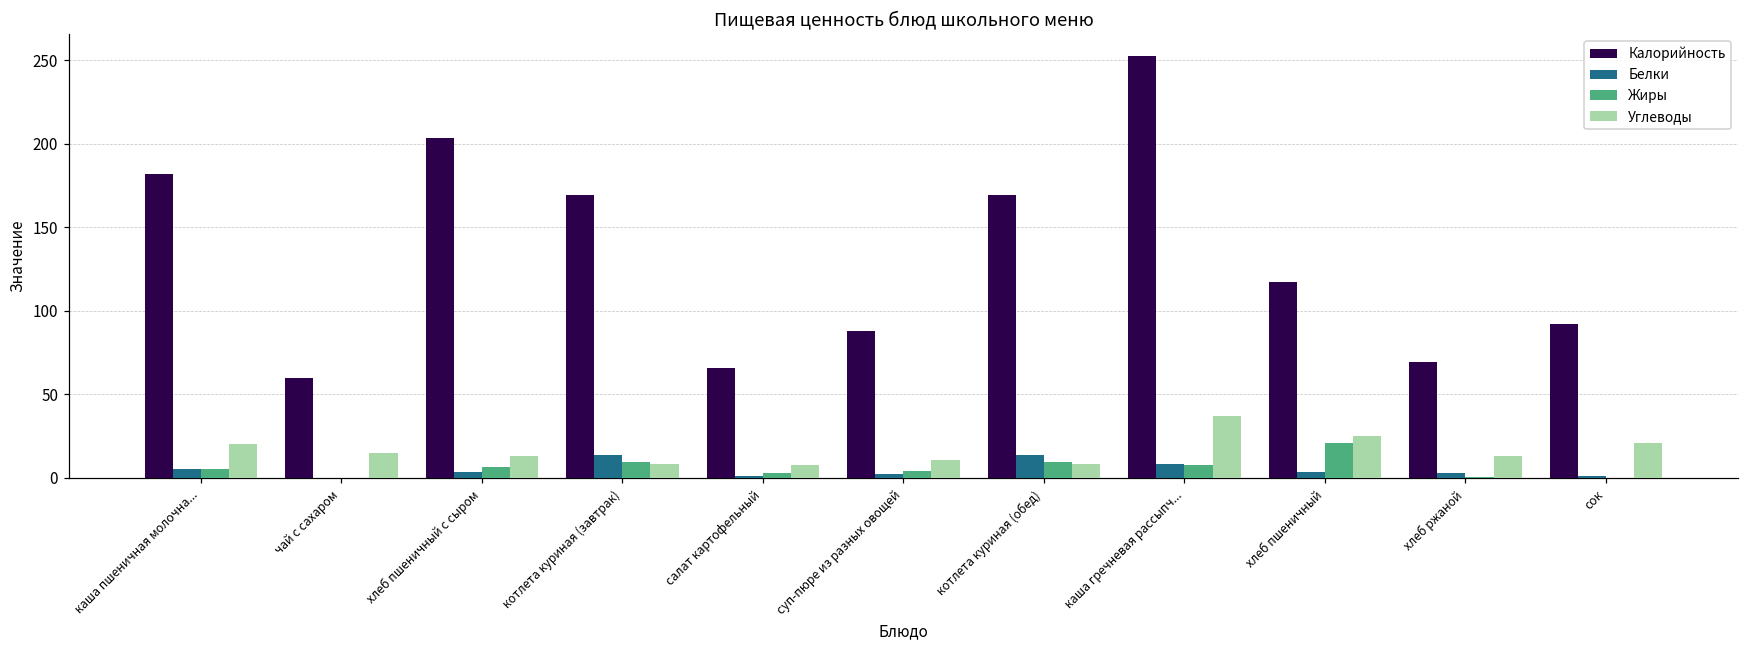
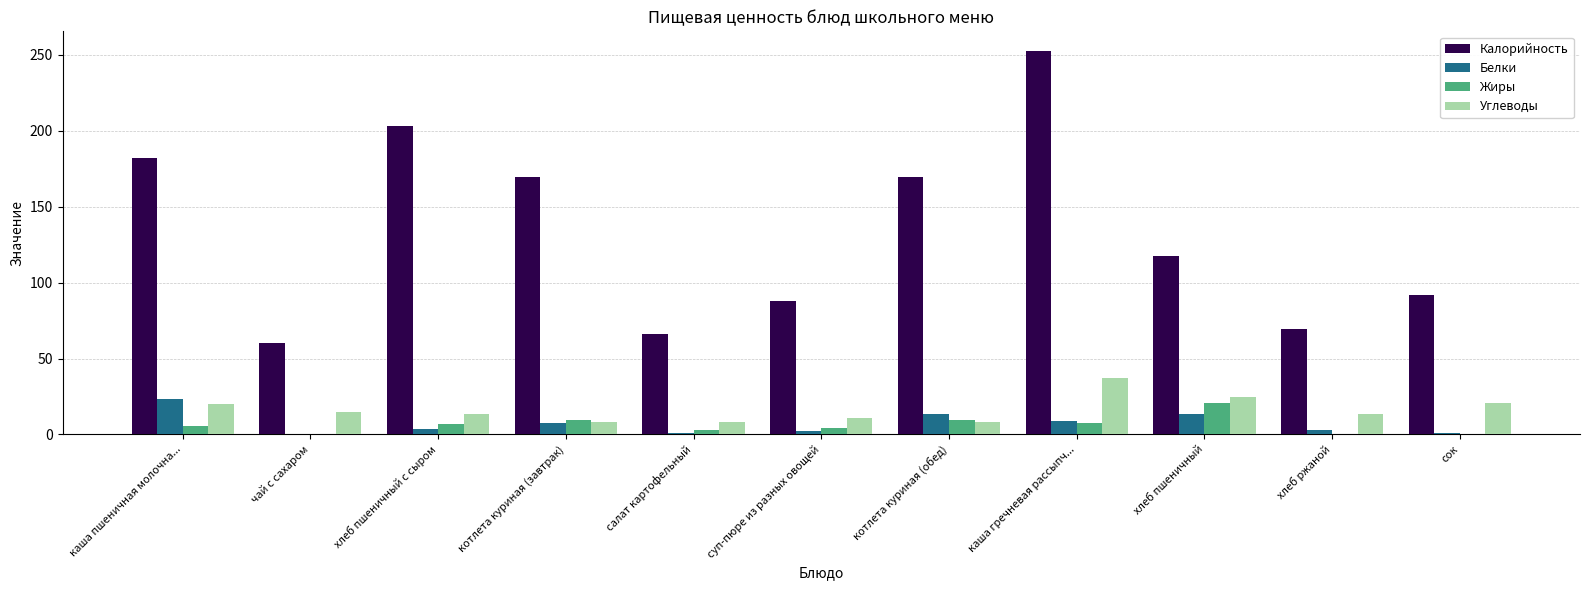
  {
    "Калорийность": {
      "каша пшеничная молочна...": 182,
      "чай с сахаром": 60,
      "хлеб пшеничный с сыром": 203,
      "котлета куриная (завтрак)": 170,
      "салат картофельный": 66,
      "суп-пюре из разных овощей": 88,
      "котлета куриная (обед)": 170,
      "каша гречневая рассыпч...": 253,
      "хлеб пшеничный": 118,
      "хлеб ржаной": 70,
      "сок": 92
    },
    "Белки": {
-     "каша пшеничная молочна...": 6,
+     "каша пшеничная молочна...": 24,
      "хлеб пшеничный с сыром": 3,
-     "котлета куриная (завтрак)": 14,
+     "котлета куриная (завтрак)": 8,
      "суп-пюре из разных овощей": 2,
      "котлета куриная (обед)": 14,
      "каша гречневая рассыпч...": 9,
-     "хлеб пшеничный": 4,
+     "хлеб пшеничный": 14,
      "хлеб ржаной": 3
    },
    "Жиры": {
      "каша пшеничная молочна...": 6,
      "чай с сахаром": 0,
      "хлеб пшеничный с сыром": 7,
      "котлета куриная (завтрак)": 10,
      "салат картофельный": 3,
      "суп-пюре из разных овощей": 4,
      "котлета куриная (обед)": 10,
      "каша гречневая рассыпч...": 8,
      "хлеб пшеничный": 21
    },
    "Углеводы": {
      "каша пшеничная молочна...": 20,
      "чай с сахаром": 15,
      "хлеб пшеничный с сыром": 13,
      "котлета куриная (завтрак)": 8,
      "салат картофельный": 8,
      "суп-пюре из разных овощей": 11,
      "котлета куриная (обед)": 8,
      "каша гречневая рассыпч...": 37,
      "хлеб пшеничный": 25,
      "хлеб ржаной": 13,
      "сок": 21
    }
  }
